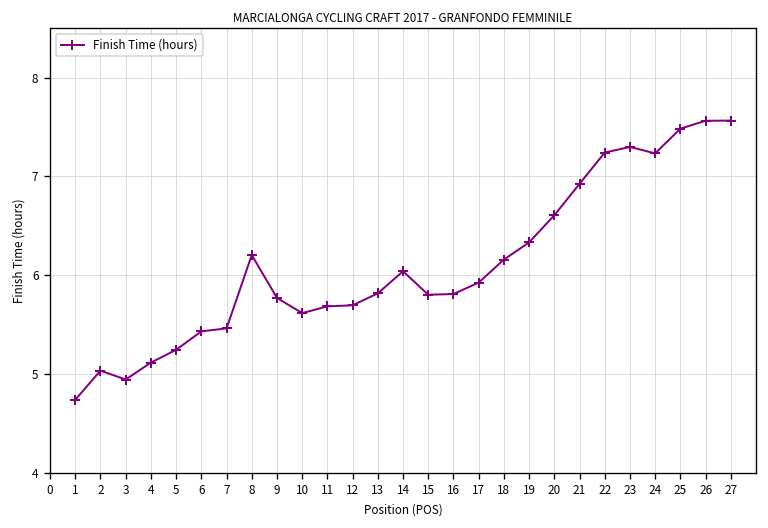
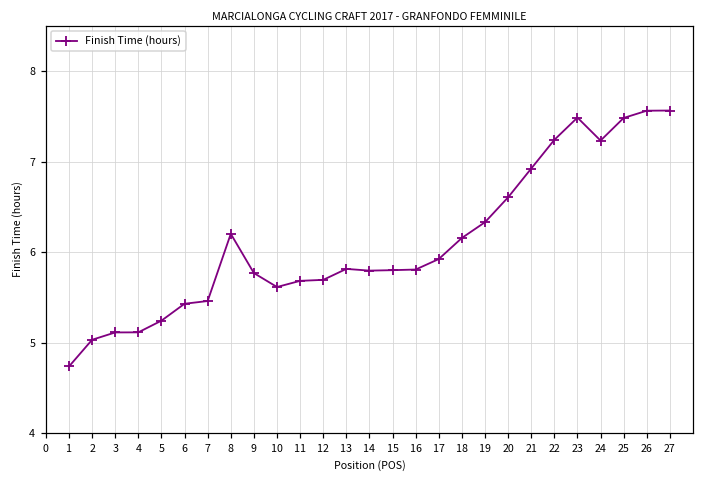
  {
    "1": 4.7,
    "2": 5.0,
-   "3": 4.9,
+   "3": 5.1,
    "4": 5.1,
    "5": 5.2,
    "6": 5.4,
    "7": 5.5,
    "8": 6.2,
    "9": 5.8,
    "10": 5.6,
    "11": 5.7,
    "12": 5.7,
    "13": 5.8,
-   "14": 6.0,
+   "14": 5.8,
    "15": 5.8,
    "16": 5.8,
    "17": 5.9,
    "18": 6.2,
    "19": 6.3,
    "20": 6.6,
    "21": 6.9,
    "22": 7.2,
-   "23": 7.3,
+   "23": 7.5,
    "24": 7.2,
    "25": 7.5,
    "26": 7.6,
    "27": 7.6
  }
